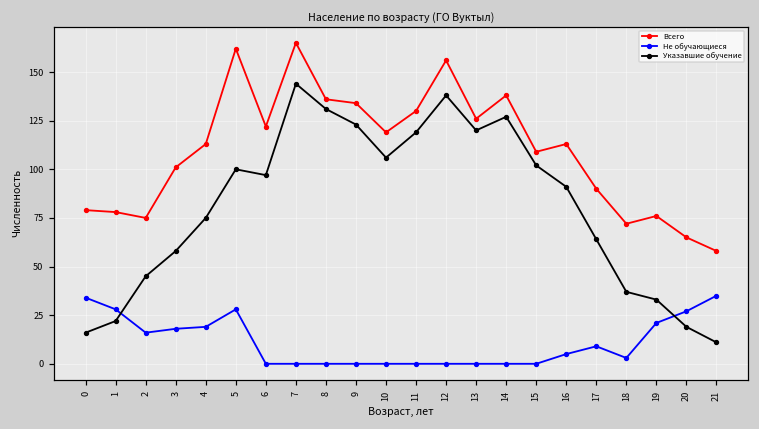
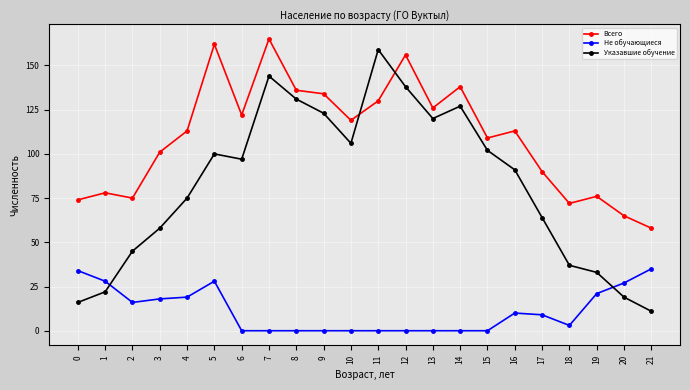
  {
    "Всего": {
-     "0": 79,
+     "0": 74,
      "1": 78,
      "2": 75,
      "3": 101,
      "4": 113,
      "5": 162,
      "6": 122,
      "7": 165,
      "8": 136,
      "9": 134,
      "10": 119,
      "11": 130,
      "12": 156,
      "13": 126,
      "14": 138,
      "15": 109,
      "16": 113,
      "17": 90,
      "18": 72,
      "19": 76,
      "20": 65,
      "21": 58
    },
    "Не обучающиеся": {
      "0": 34,
      "1": 28,
      "2": 16,
      "3": 18,
      "4": 19,
      "5": 28,
      "6": 0,
      "7": 0,
      "8": 0,
      "9": 0,
      "10": 0,
      "11": 0,
      "12": 0,
      "13": 0,
      "14": 0,
      "15": 0,
-     "16": 5,
+     "16": 10,
      "17": 9,
      "18": 3,
      "19": 21,
      "20": 27,
      "21": 35
    },
    "Указавшие обучение": {
      "0": 16,
      "1": 22,
      "2": 45,
      "3": 58,
      "4": 75,
      "5": 100,
      "6": 97,
      "7": 144,
      "8": 131,
      "9": 123,
      "10": 106,
-     "11": 119,
+     "11": 159,
      "12": 138,
      "13": 120,
      "14": 127,
      "15": 102,
      "16": 91,
      "17": 64,
      "18": 37,
      "19": 33,
      "20": 19,
      "21": 11
    }
  }
